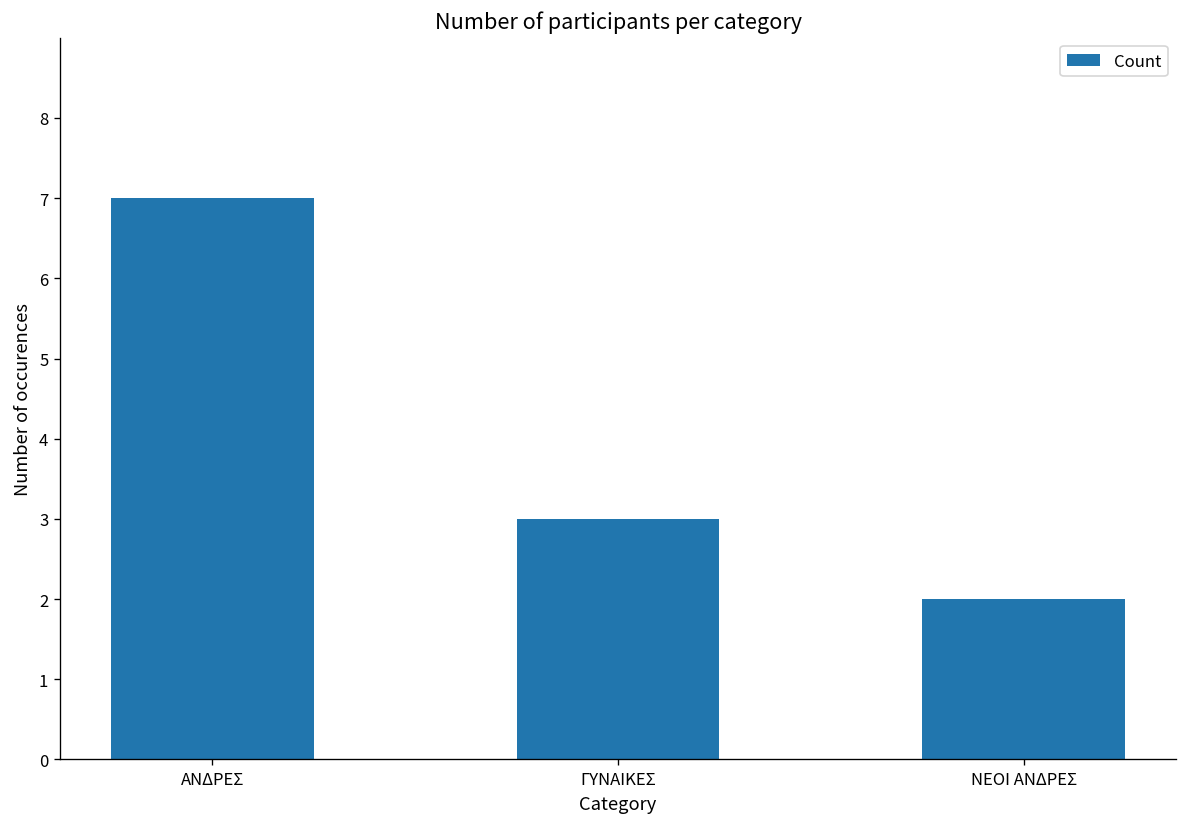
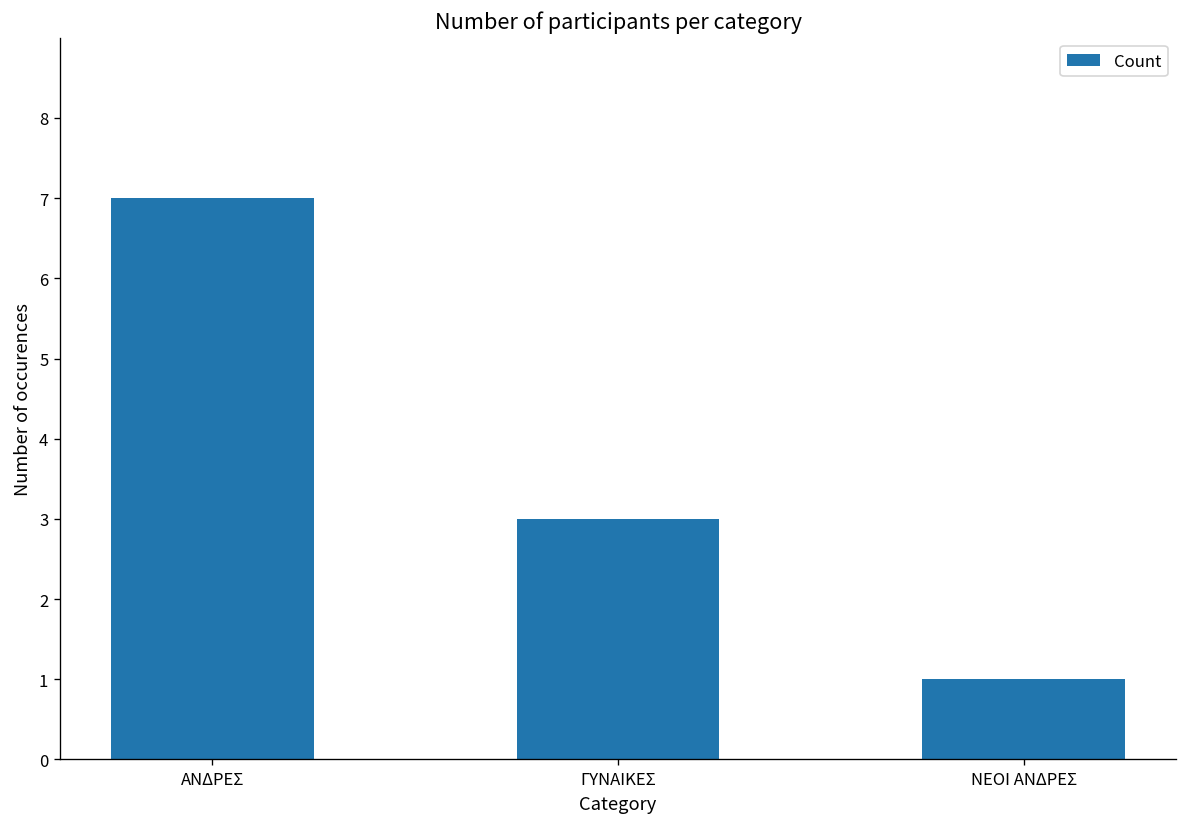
  {
    "ΑΝΔΡΕΣ": 7,
    "ΓΥΝΑΙΚΕΣ": 3,
-   "ΝΕΟΙ ΑΝΔΡΕΣ": 2
+   "ΝΕΟΙ ΑΝΔΡΕΣ": 1
  }
